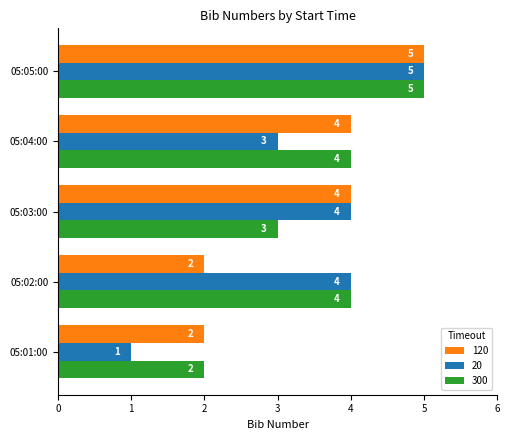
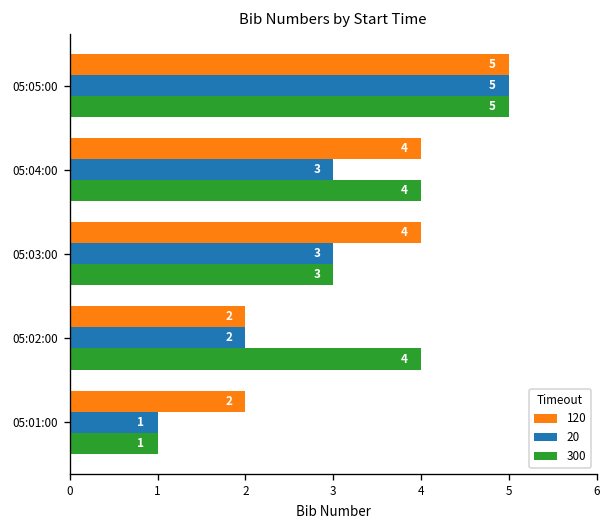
  {
    "120": {
      "05:05:00": 5,
      "05:04:00": 4,
      "05:03:00": 4,
      "05:02:00": 2,
      "05:01:00": 2
    },
    "20": {
      "05:05:00": 5,
      "05:04:00": 3,
-     "05:03:00": 4,
-     "05:02:00": 4,
+     "05:03:00": 3,
+     "05:02:00": 2,
      "05:01:00": 1
    },
    "300": {
      "05:05:00": 5,
      "05:04:00": 4,
      "05:03:00": 3,
      "05:02:00": 4,
-     "05:01:00": 2
+     "05:01:00": 1
    }
  }
